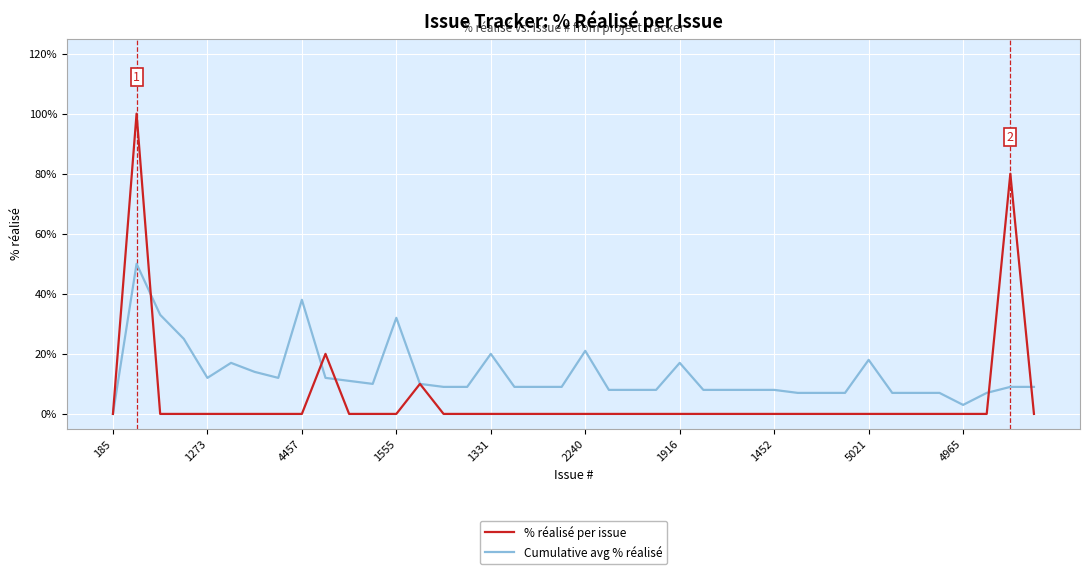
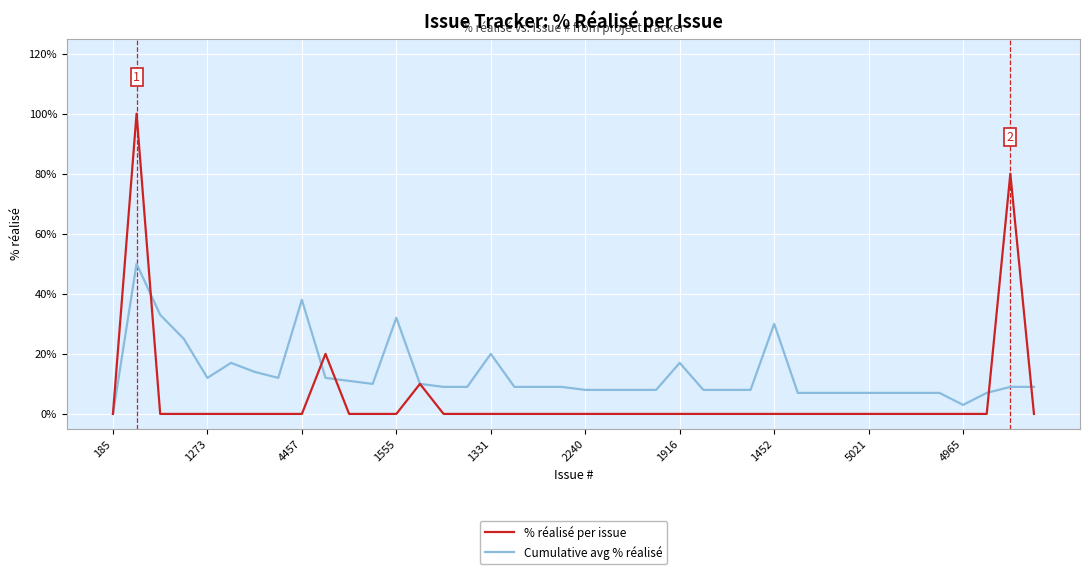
  {
    "% réalisé per issue": {
      "1273": "0%",
      "4457": "0%",
      "1555": "0%",
      "1331": "0%",
      "2240": "0%",
      "1916": "0%",
      "1452": "0%",
      "5021": "0%",
      "4965": "0%"
    },
    "Cumulative avg % réalisé": {
      "1273": "12%",
      "4457": "38%",
      "1555": "32%",
      "1331": "20%",
-     "2240": "21%",
+     "2240": "8%",
      "1916": "17%",
-     "1452": "8%",
-     "5021": "18%",
+     "1452": "30%",
+     "5021": "7%",
      "4965": "3%"
    }
  }
